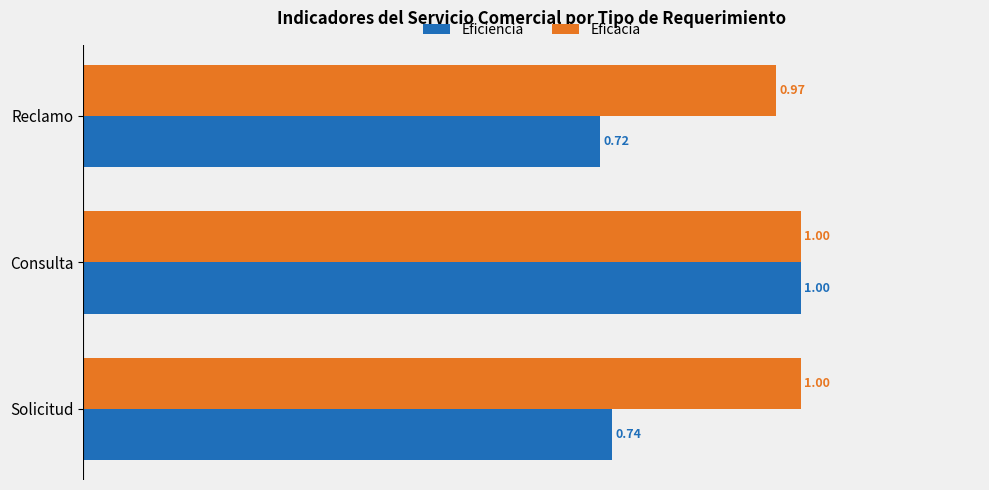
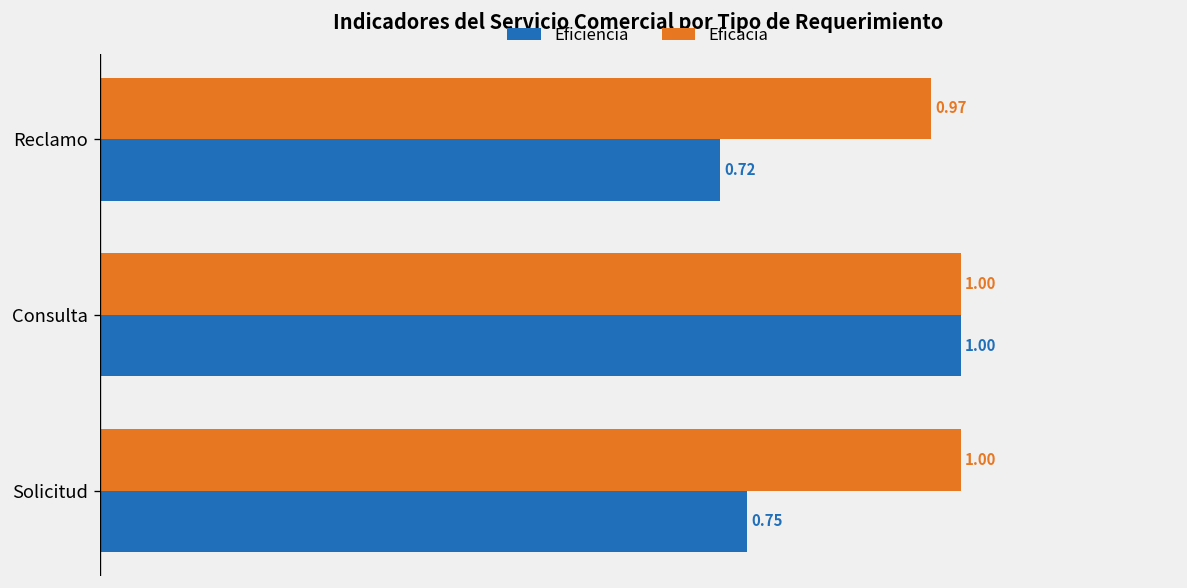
  {
    "Eficiencia": {
      "Reclamo": 0.72,
      "Consulta": 1.00,
-     "Solicitud": 0.74
+     "Solicitud": 0.75
    },
    "Eficacia": {
      "Reclamo": 0.97,
      "Consulta": 1.00,
      "Solicitud": 1.00
    }
  }
